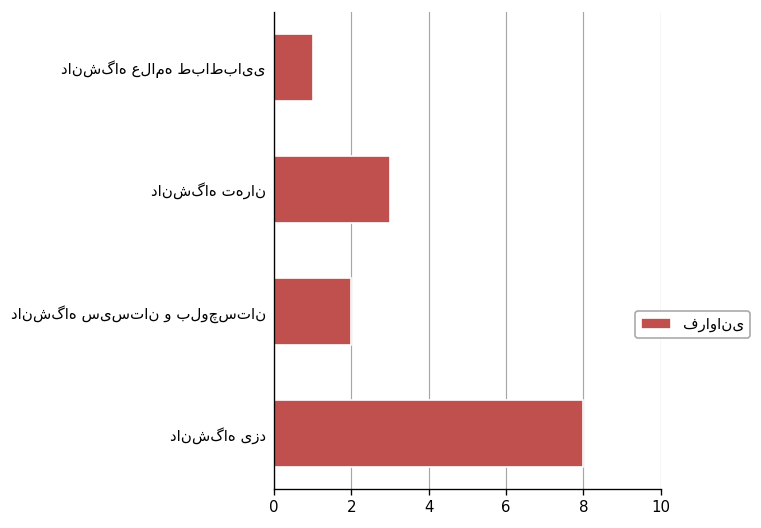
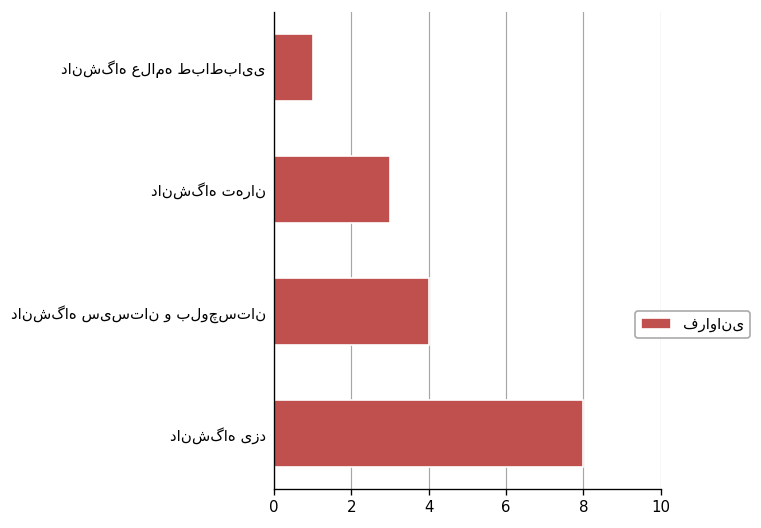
  {
    "دانشگاه علامه طباطبایی": 1,
    "دانشگاه تهران": 3,
-   "دانشگاه سیستان و بلوچستان": 2,
+   "دانشگاه سیستان و بلوچستان": 4,
    "دانشگاه یزد": 8
  }
